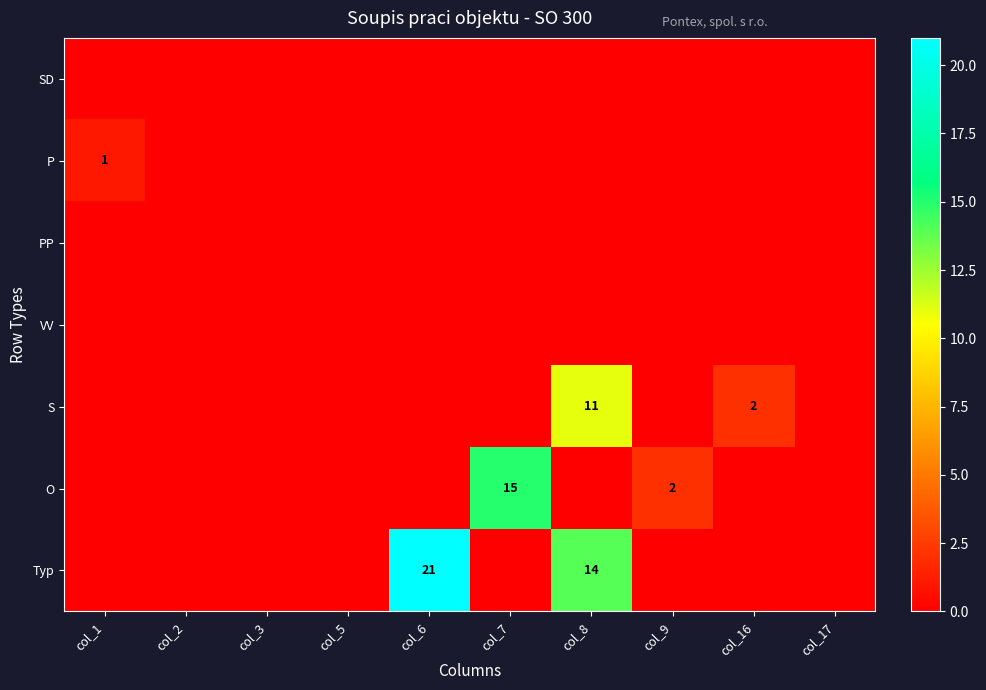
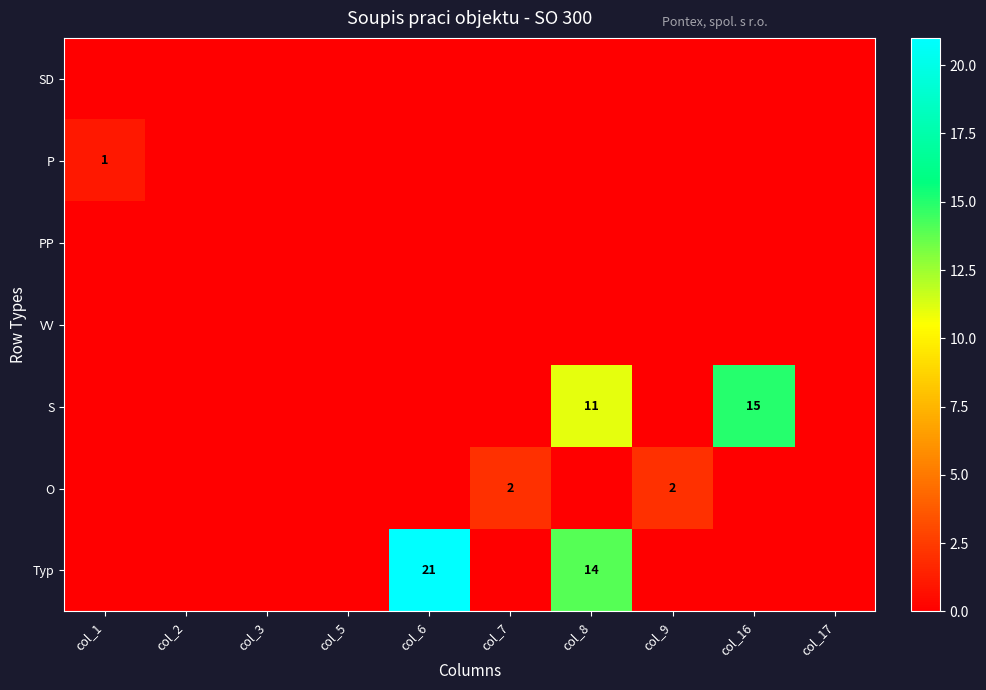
  {
    "P": {
      "col_1": 1
    },
    "S": {
      "col_8": 11,
-     "col_16": 2
+     "col_16": 15
    },
    "O": {
-     "col_7": 15,
+     "col_7": 2,
      "col_9": 2
    },
    "Typ": {
      "col_6": 21,
      "col_8": 14
    }
  }
